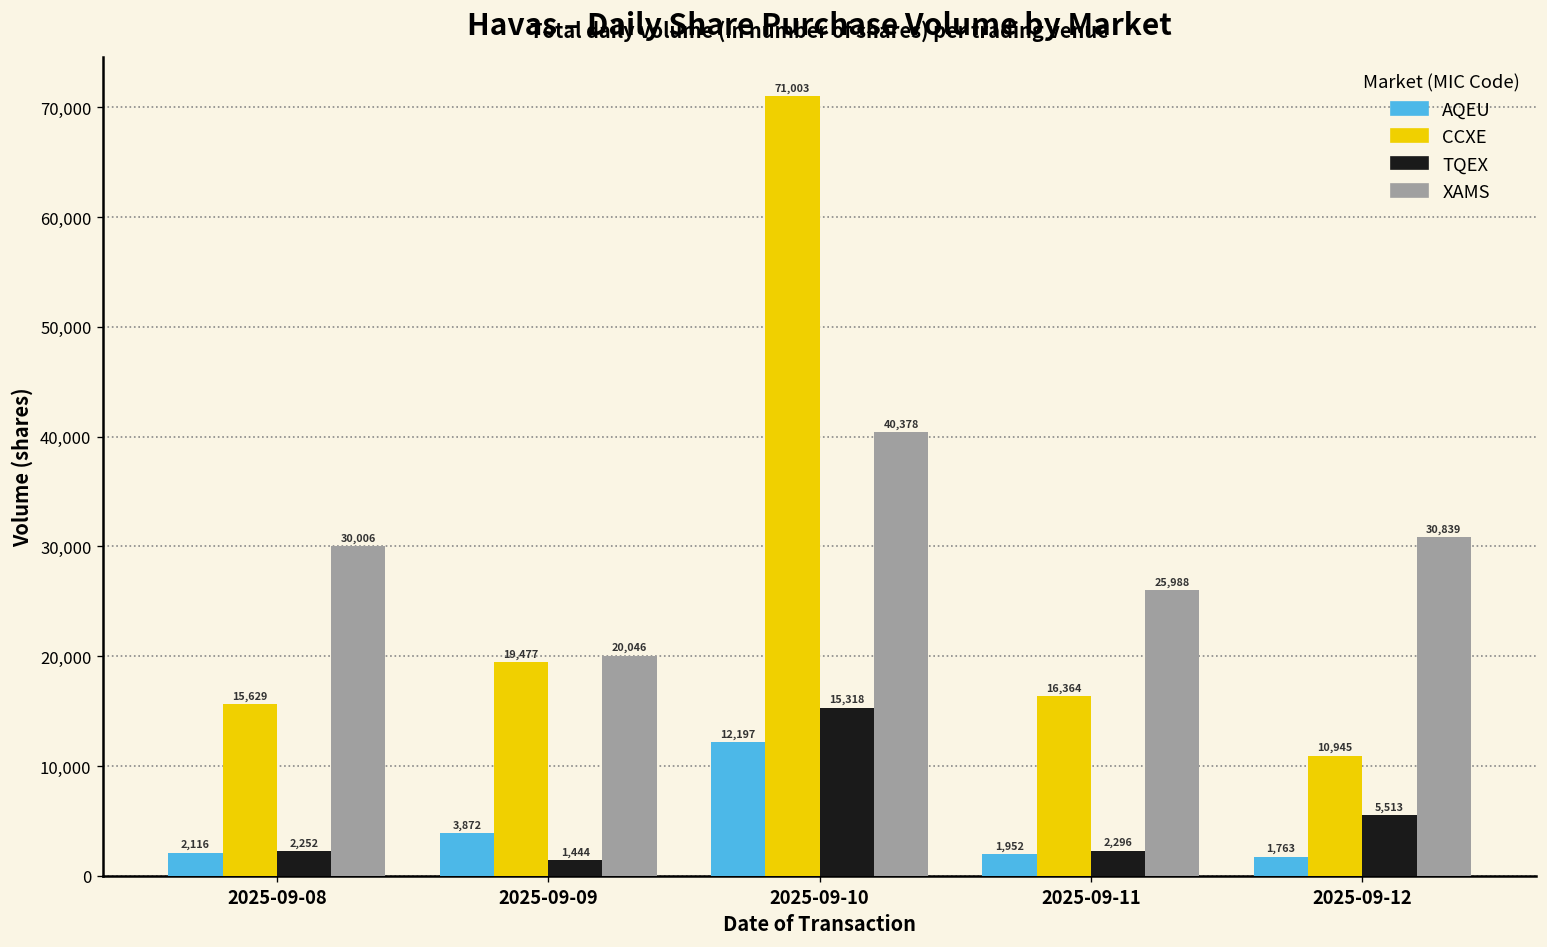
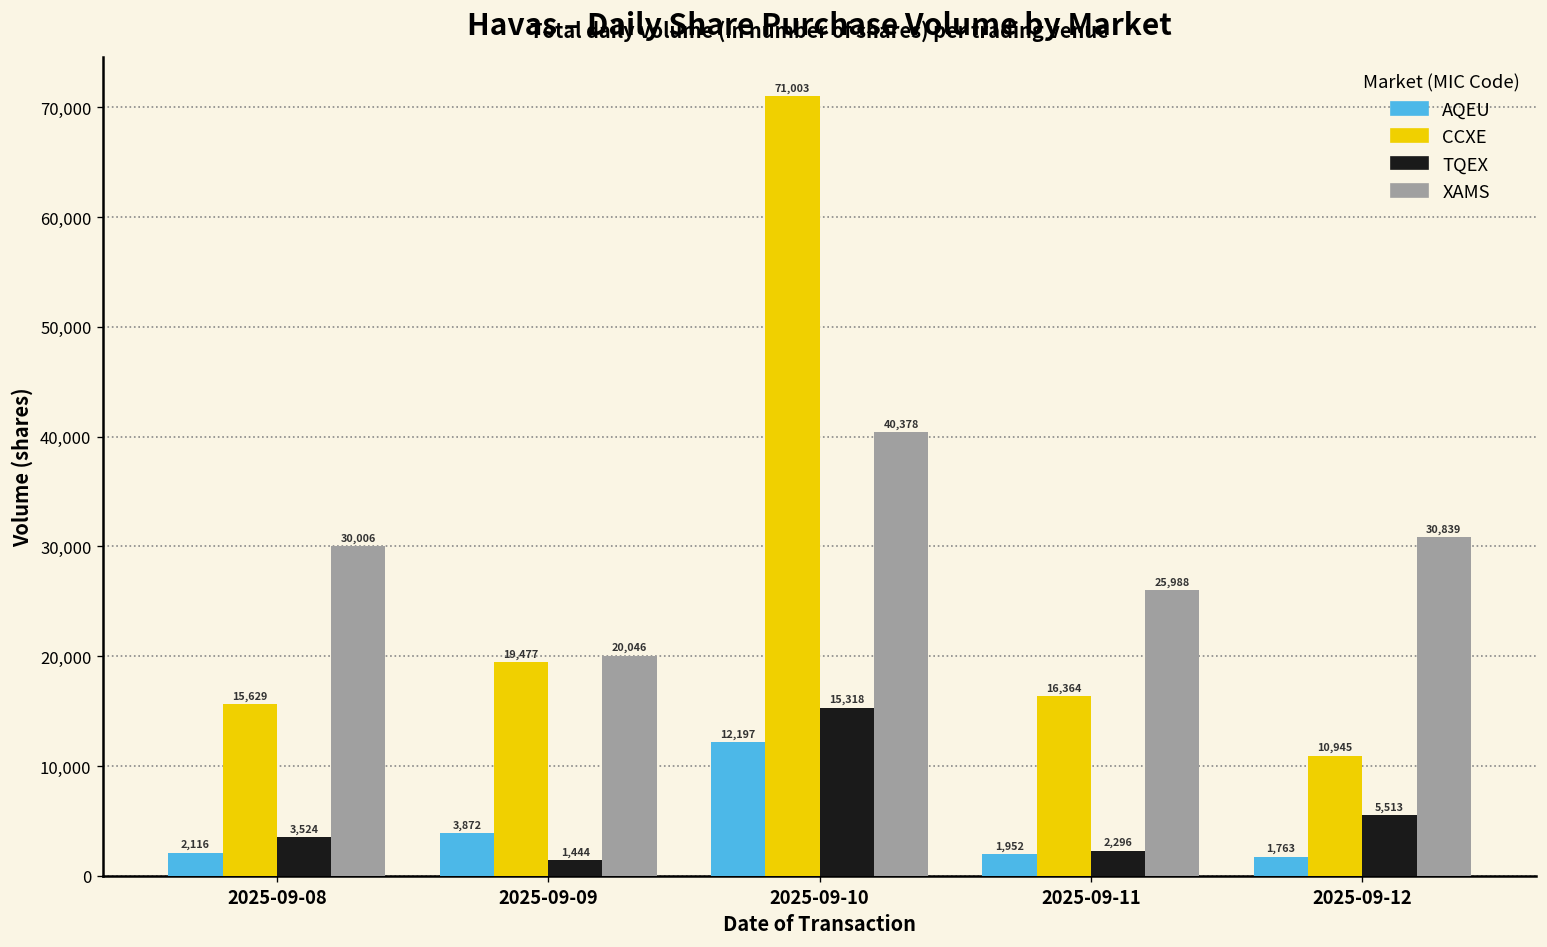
  {
    "AQEU": {
      "2025-09-08": "2,116",
      "2025-09-09": "3,872",
      "2025-09-10": "12,197",
      "2025-09-11": "1,952",
      "2025-09-12": "1,763"
    },
    "CCXE": {
      "2025-09-08": "15,629",
      "2025-09-09": "19,477",
      "2025-09-10": "71,003",
      "2025-09-11": "16,364",
      "2025-09-12": "10,945"
    },
    "TQEX": {
-     "2025-09-08": "2,252",
+     "2025-09-08": "3,524",
      "2025-09-09": "1,444",
      "2025-09-10": "15,318",
      "2025-09-11": "2,296",
      "2025-09-12": "5,513"
    },
    "XAMS": {
      "2025-09-08": "30,006",
      "2025-09-09": "20,046",
      "2025-09-10": "40,378",
      "2025-09-11": "25,988",
      "2025-09-12": "30,839"
    }
  }
